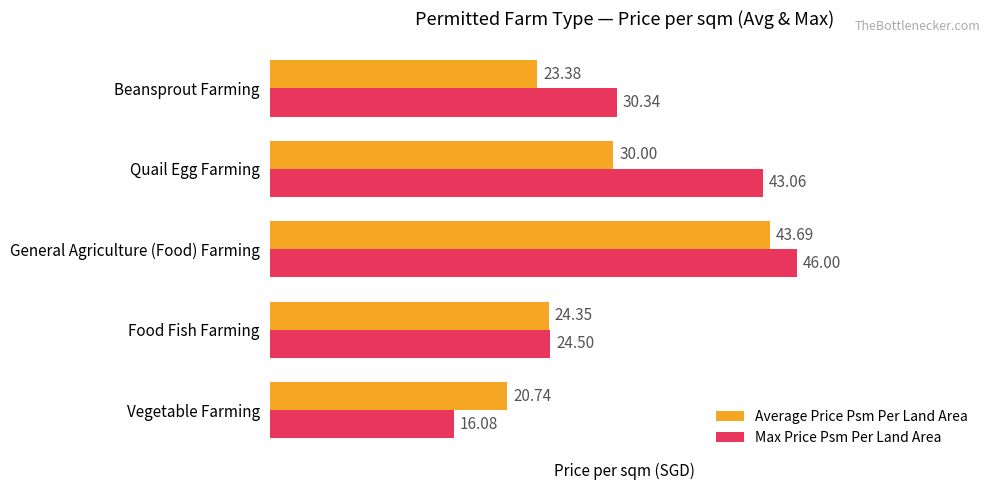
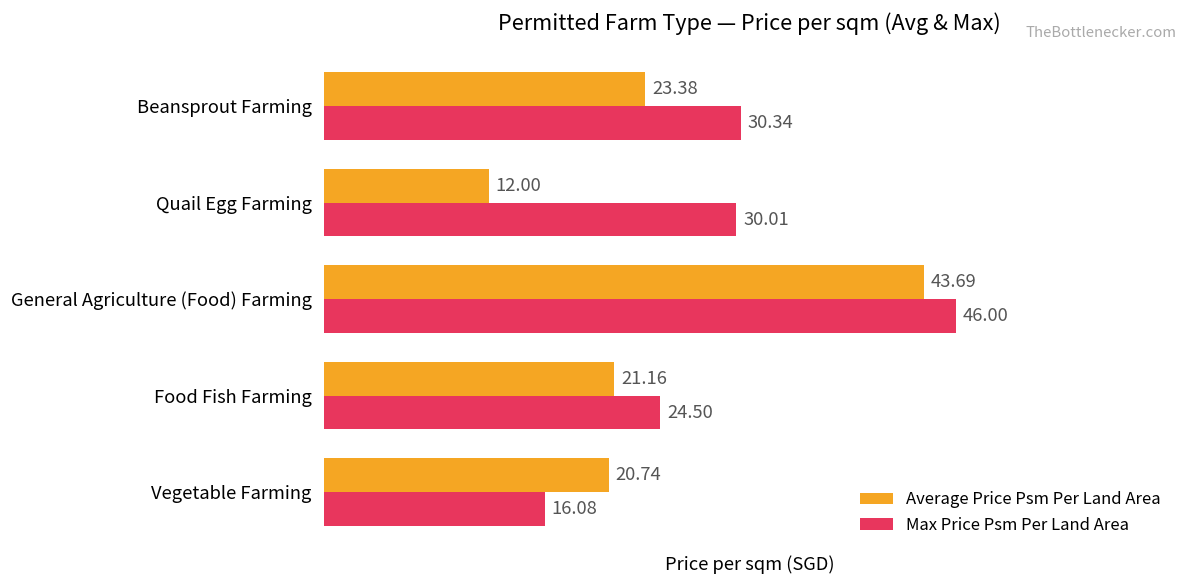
  {
    "Average Price Psm Per Land Area": {
      "Beansprout Farming": 23.38,
-     "Quail Egg Farming": 30.00,
+     "Quail Egg Farming": 12.00,
      "General Agriculture (Food) Farming": 43.69,
-     "Food Fish Farming": 24.35,
+     "Food Fish Farming": 21.16,
      "Vegetable Farming": 20.74
    },
    "Max Price Psm Per Land Area": {
      "Beansprout Farming": 30.34,
-     "Quail Egg Farming": 43.06,
+     "Quail Egg Farming": 30.01,
      "General Agriculture (Food) Farming": 46.00,
      "Food Fish Farming": 24.50,
      "Vegetable Farming": 16.08
    }
  }
